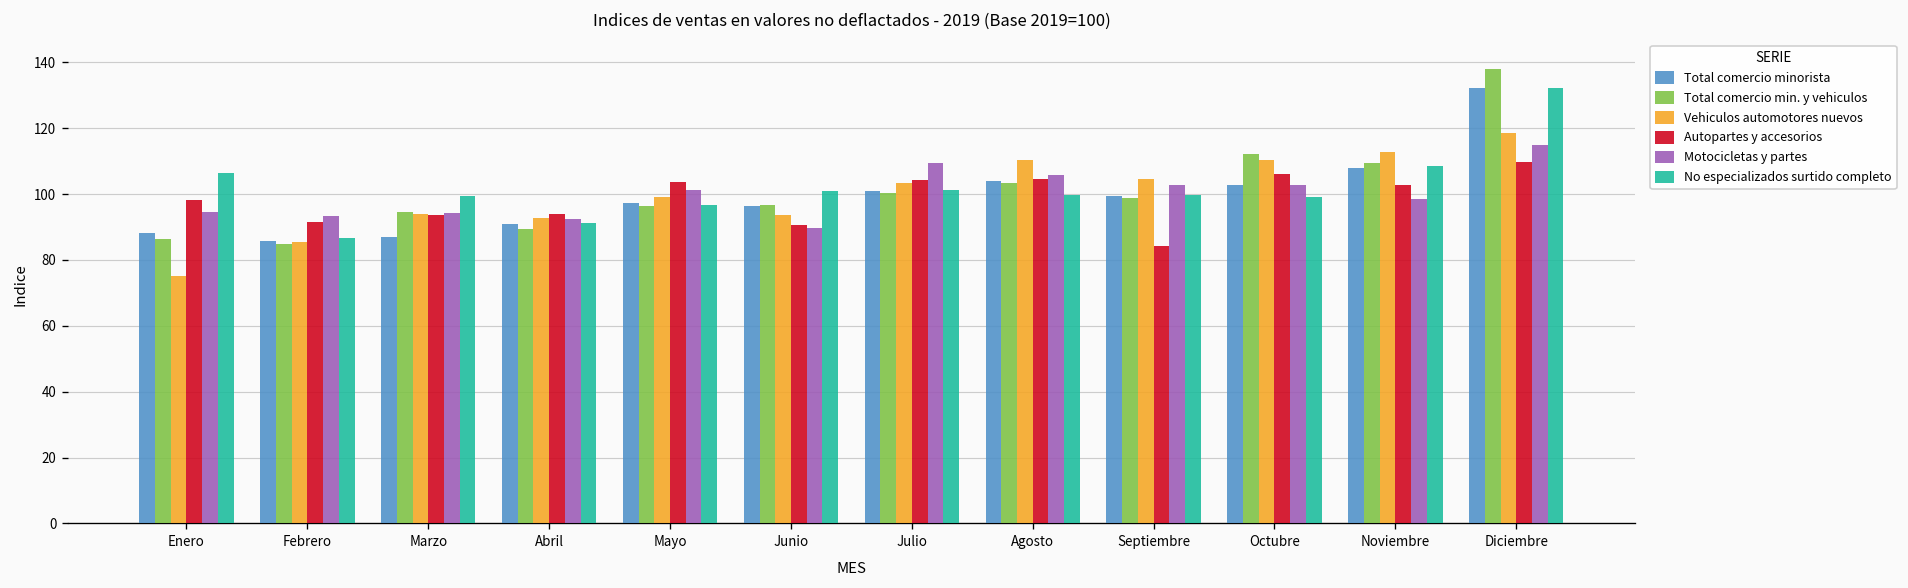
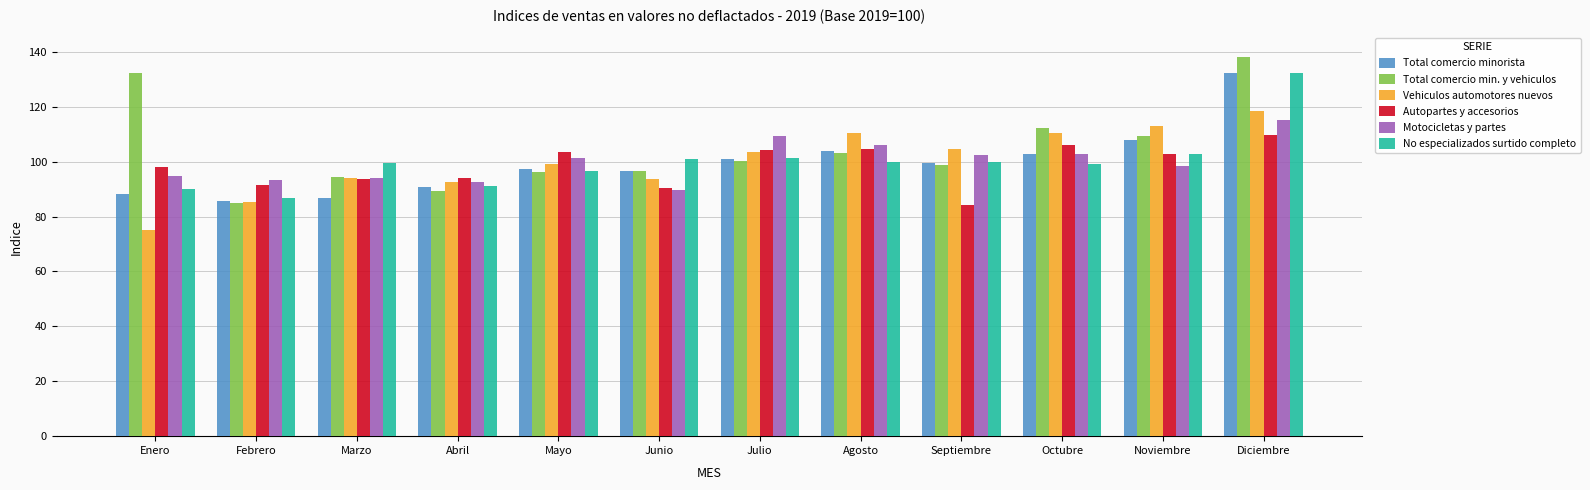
  {
    "Total comercio minorista": {
      "Enero": 88,
      "Febrero": 86,
      "Marzo": 87,
      "Abril": 91,
      "Mayo": 97,
      "Junio": 96,
      "Julio": 101,
      "Agosto": 104,
      "Septiembre": 99,
      "Octubre": 103,
      "Noviembre": 108,
      "Diciembre": 132
    },
    "Total comercio min. y vehiculos": {
-     "Enero": 86,
+     "Enero": 132,
      "Febrero": 85,
      "Marzo": 95,
      "Abril": 89,
      "Mayo": 96,
      "Junio": 97,
      "Julio": 100,
      "Agosto": 103,
      "Septiembre": 99,
      "Octubre": 112,
      "Noviembre": 109,
      "Diciembre": 138
    },
    "Vehiculos automotores nuevos": {
      "Enero": 75,
      "Febrero": 85,
      "Marzo": 94,
      "Abril": 93,
      "Mayo": 99,
      "Junio": 94,
      "Julio": 103,
      "Agosto": 110,
      "Septiembre": 104,
      "Octubre": 110,
      "Noviembre": 113,
      "Diciembre": 119
    },
    "Autopartes y accesorios": {
      "Enero": 98,
      "Febrero": 92,
      "Marzo": 94,
      "Abril": 94,
      "Mayo": 104,
      "Junio": 90,
      "Julio": 104,
      "Agosto": 105,
      "Septiembre": 84,
      "Octubre": 106,
      "Noviembre": 103,
      "Diciembre": 110
    },
    "Motocicletas y partes": {
      "Enero": 95,
      "Febrero": 93,
      "Marzo": 94,
      "Abril": 92,
      "Mayo": 101,
      "Junio": 90,
      "Julio": 109,
      "Agosto": 106,
      "Septiembre": 103,
      "Octubre": 103,
      "Noviembre": 98,
      "Diciembre": 115
    },
    "No especializados surtido completo": {
-     "Enero": 106,
+     "Enero": 90,
      "Febrero": 87,
      "Marzo": 99,
      "Abril": 91,
      "Mayo": 97,
      "Junio": 101,
      "Julio": 101,
      "Agosto": 100,
      "Septiembre": 100,
      "Octubre": 99,
-     "Noviembre": 108,
+     "Noviembre": 103,
      "Diciembre": 132
    }
  }
